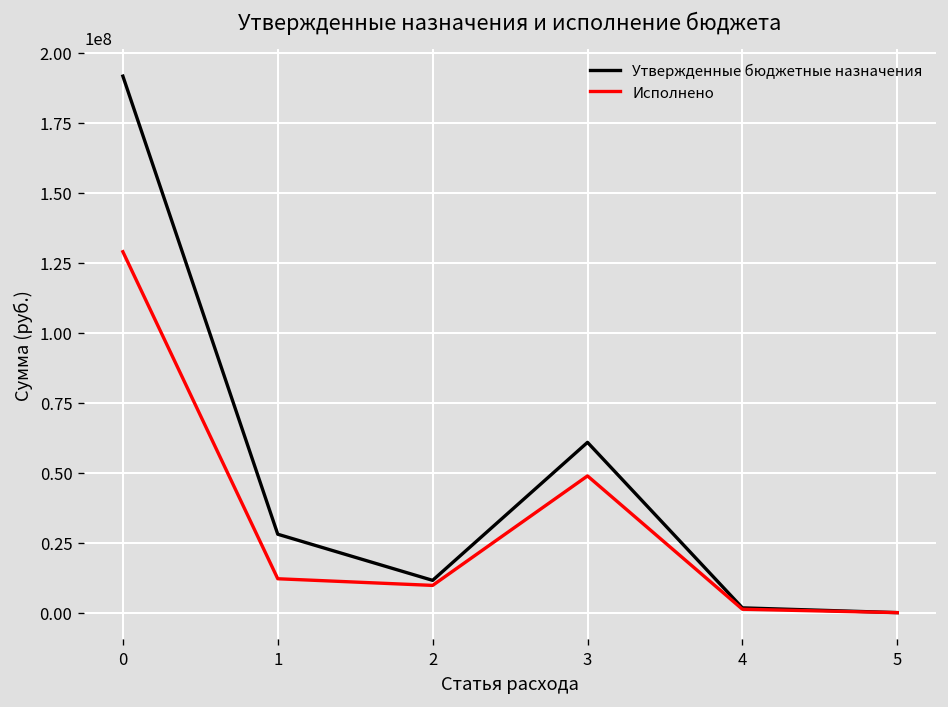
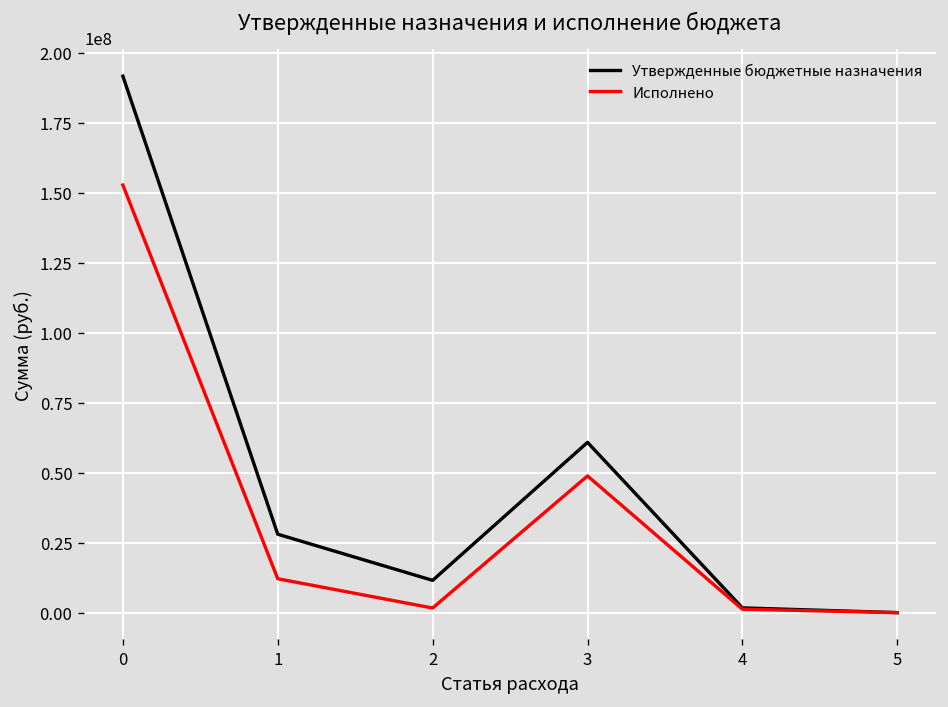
  {
    "Утвержденные бюджетные назначения": {
      "0": 192000000,
      "1": 28000000,
      "2": 12000000,
      "3": 61000000
    },
    "Исполнено": {
-     "0": 129000000,
+     "0": 153000000,
      "1": 12000000,
-     "2": 10000000,
+     "2": 2000000,
      "3": 49000000
    }
  }
